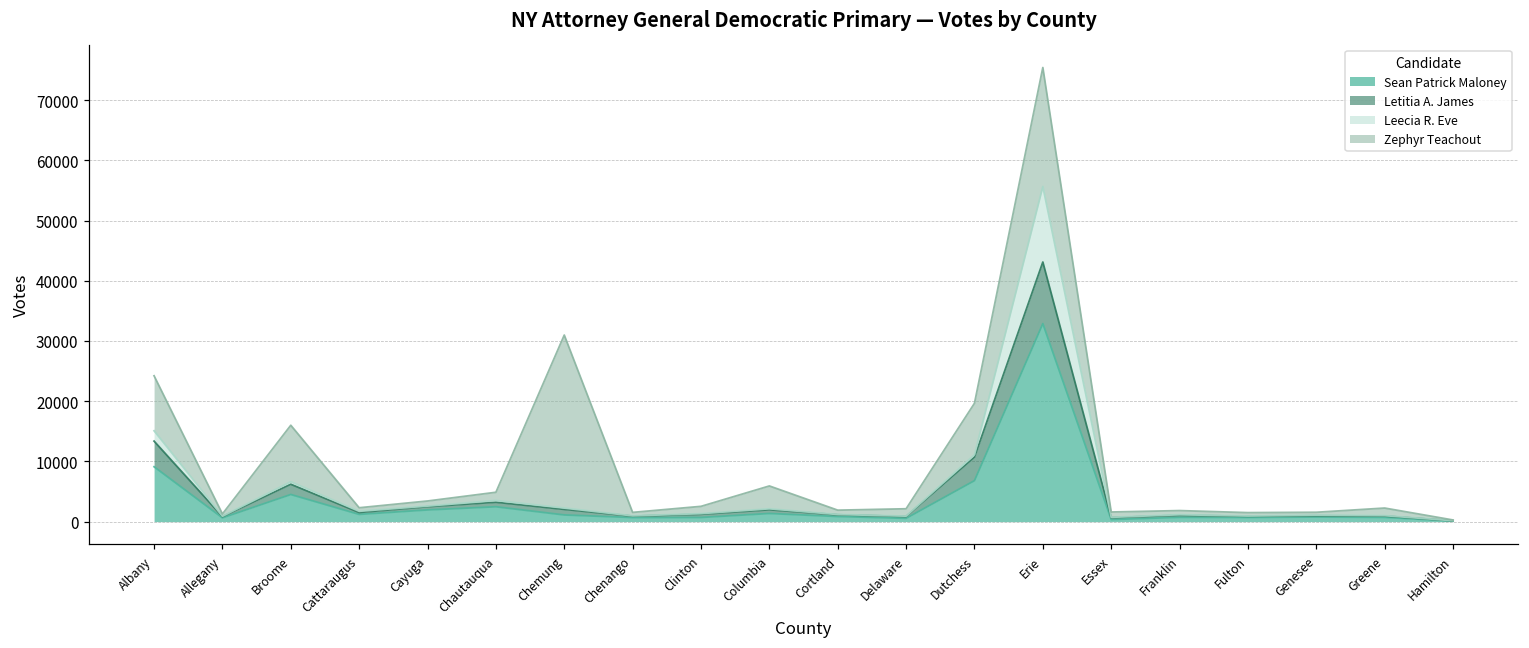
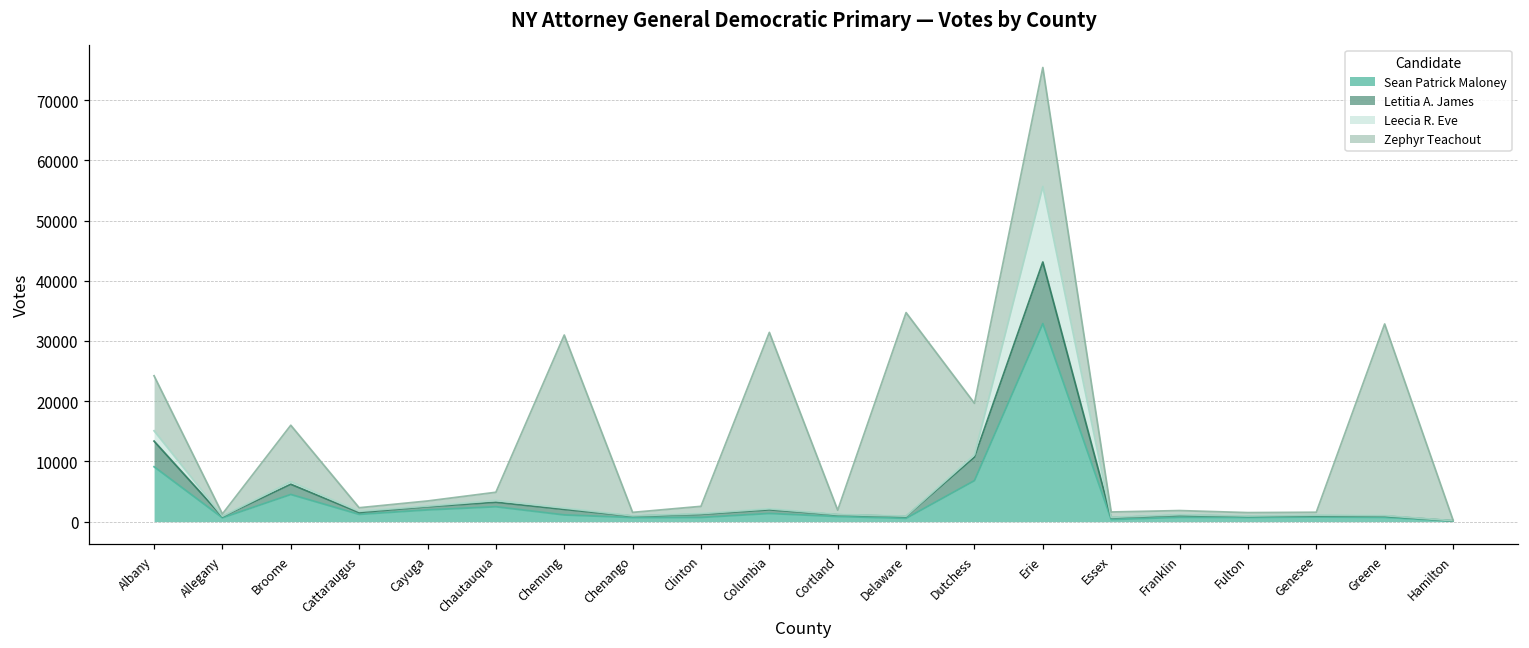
  {
    "Leecia R. Eve": {
      "Albany": 2000,
      "Erie": 13000
    },
    "Zephyr Teachout": {
      "Albany": 9000,
      "Broome": 9000,
      "Cattaraugus": 1000,
      "Cayuga": 1000,
      "Chautauqua": 1000,
      "Chemung": 29000,
      "Chenango": 1000,
      "Clinton": 1000,
-     "Columbia": 4000,
+     "Columbia": 29000,
      "Cortland": 1000,
-     "Delaware": 1000,
+     "Delaware": 34000,
      "Dutchess": 9000,
      "Erie": 20000,
      "Essex": 1000,
      "Franklin": 1000,
      "Fulton": 1000,
      "Genesee": 0,
-     "Greene": 1000
+     "Greene": 32000
    }
  }
